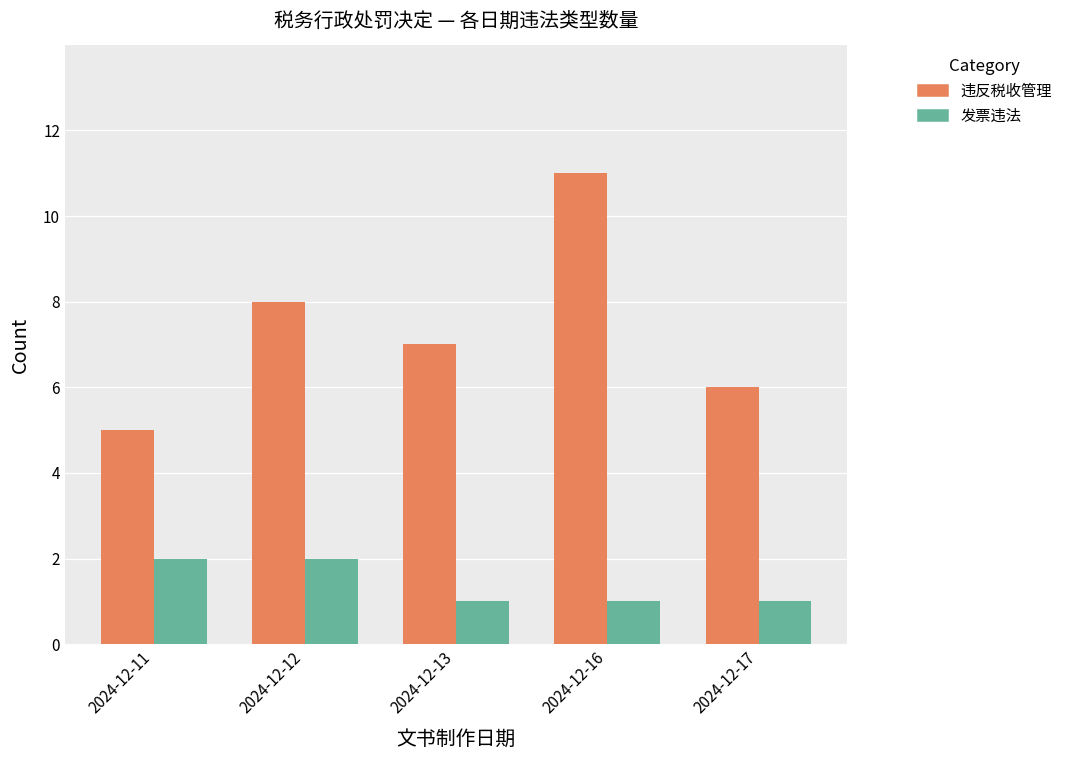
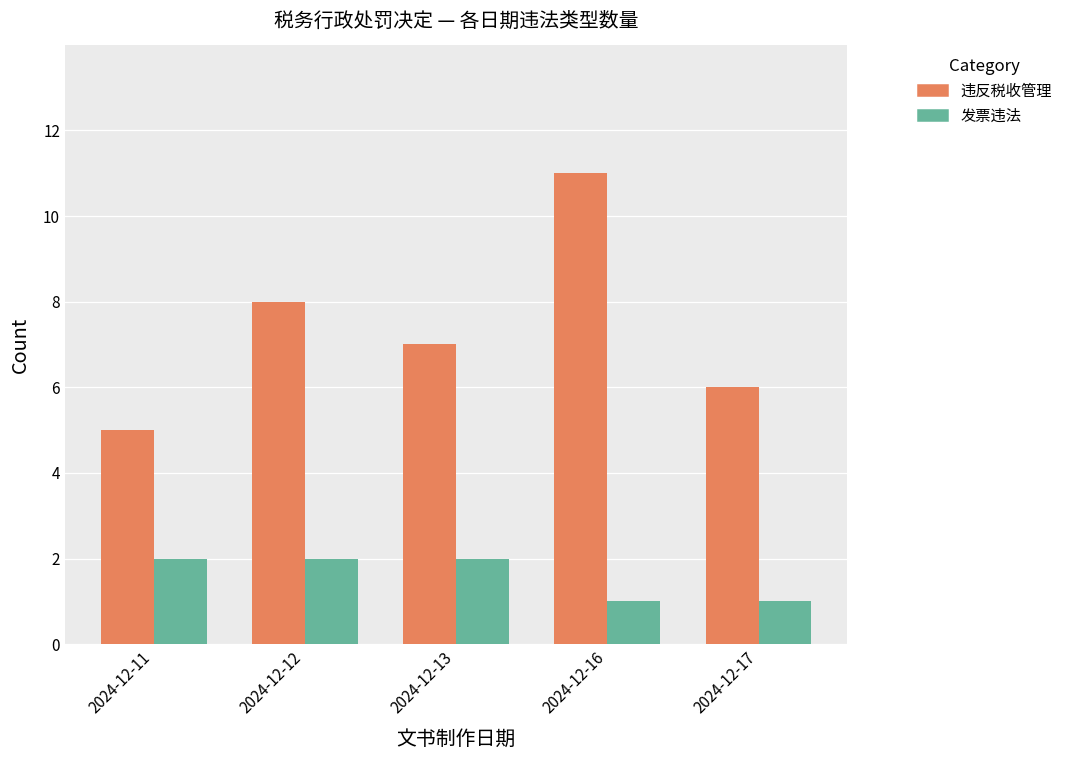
  {
    "违反税收管理": {
      "2024-12-11": 5,
      "2024-12-12": 8,
      "2024-12-13": 7,
      "2024-12-16": 11,
      "2024-12-17": 6
    },
    "发票违法": {
      "2024-12-11": 2,
      "2024-12-12": 2,
-     "2024-12-13": 1,
+     "2024-12-13": 2,
      "2024-12-16": 1,
      "2024-12-17": 1
    }
  }
